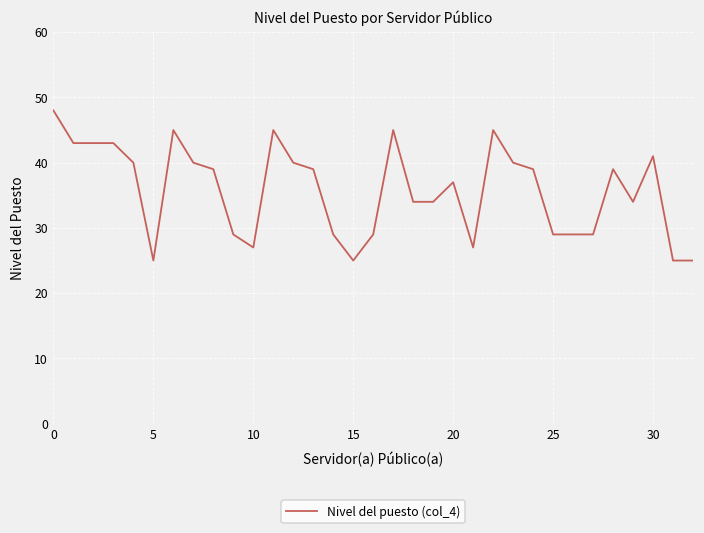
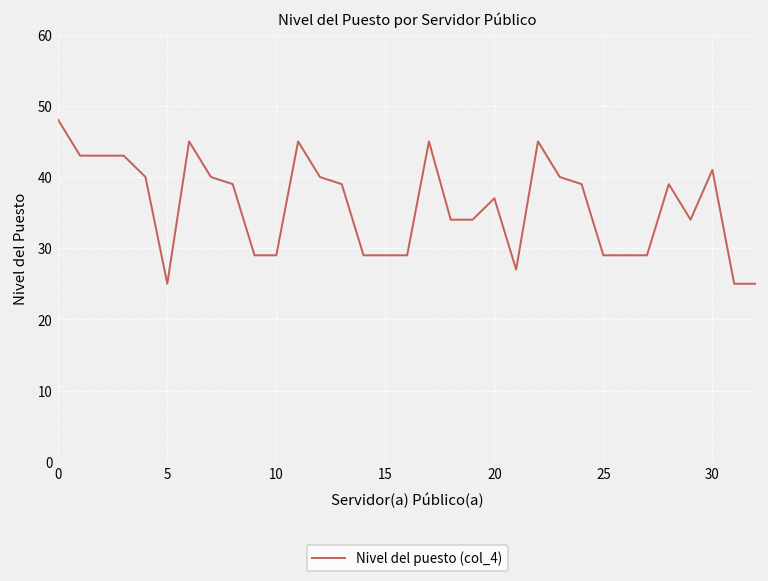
  {
    "0": 48,
    "5": 25,
-   "10": 27,
-   "15": 25,
+   "10": 29,
+   "15": 29,
    "20": 37,
    "25": 29,
    "30": 41
  }
